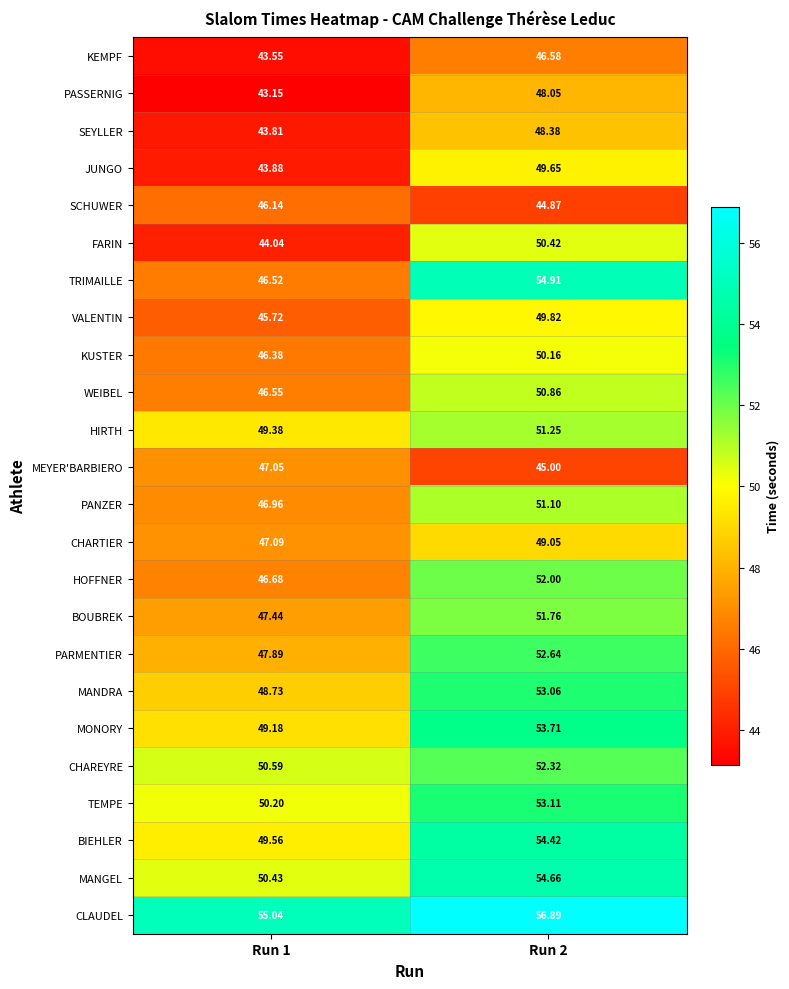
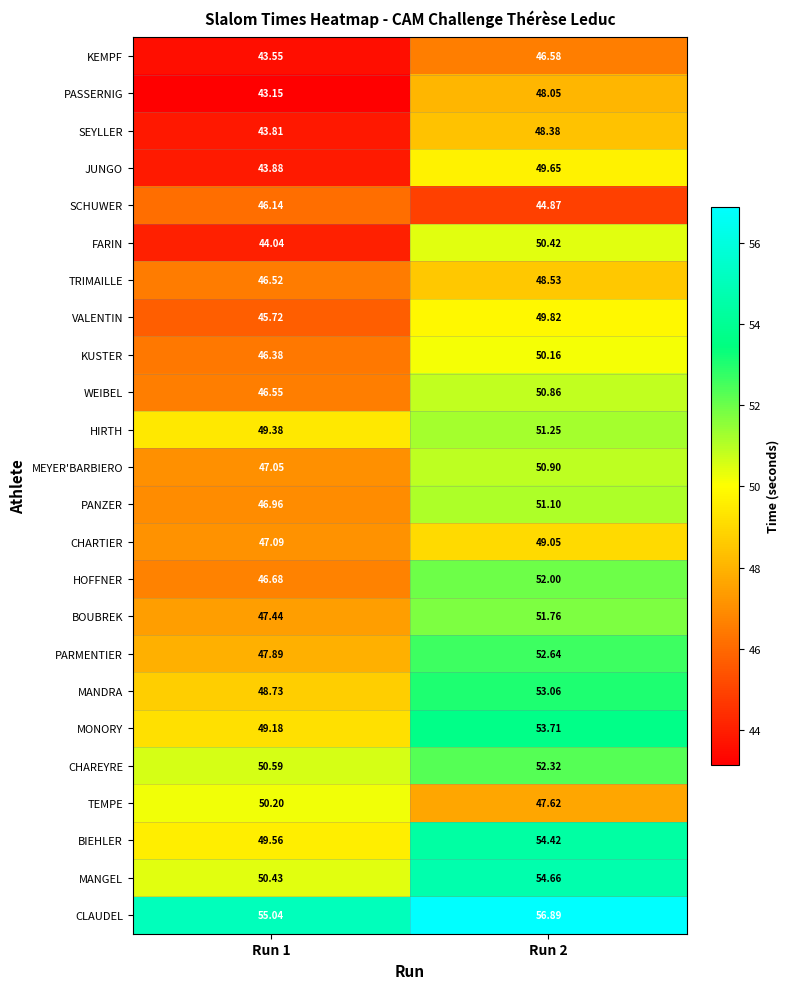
  {
    "KEMPF": {
      "Run 1": 43.55,
      "Run 2": 46.58
    },
    "PASSERNIG": {
      "Run 1": 43.15,
      "Run 2": 48.05
    },
    "SEYLLER": {
      "Run 1": 43.81,
      "Run 2": 48.38
    },
    "JUNGO": {
      "Run 1": 43.88,
      "Run 2": 49.65
    },
    "SCHUWER": {
      "Run 1": 46.14,
      "Run 2": 44.87
    },
    "FARIN": {
      "Run 1": 44.04,
      "Run 2": 50.42
    },
    "TRIMAILLE": {
      "Run 1": 46.52,
-     "Run 2": 54.91
+     "Run 2": 48.53
    },
    "VALENTIN": {
      "Run 1": 45.72,
      "Run 2": 49.82
    },
    "KUSTER": {
      "Run 1": 46.38,
      "Run 2": 50.16
    },
    "WEIBEL": {
      "Run 1": 46.55,
      "Run 2": 50.86
    },
    "HIRTH": {
      "Run 1": 49.38,
      "Run 2": 51.25
    },
    "MEYER'BARBIERO": {
      "Run 1": 47.05,
-     "Run 2": 45.00
+     "Run 2": 50.90
    },
    "PANZER": {
      "Run 1": 46.96,
      "Run 2": 51.10
    },
    "CHARTIER": {
      "Run 1": 47.09,
      "Run 2": 49.05
    },
    "HOFFNER": {
      "Run 1": 46.68,
      "Run 2": 52.00
    },
    "BOUBREK": {
      "Run 1": 47.44,
      "Run 2": 51.76
    },
    "PARMENTIER": {
      "Run 1": 47.89,
      "Run 2": 52.64
    },
    "MANDRA": {
      "Run 1": 48.73,
      "Run 2": 53.06
    },
    "MONORY": {
      "Run 1": 49.18,
      "Run 2": 53.71
    },
    "CHAREYRE": {
      "Run 1": 50.59,
      "Run 2": 52.32
    },
    "TEMPE": {
      "Run 1": 50.20,
-     "Run 2": 53.11
+     "Run 2": 47.62
    },
    "BIEHLER": {
      "Run 1": 49.56,
      "Run 2": 54.42
    },
    "MANGEL": {
      "Run 1": 50.43,
      "Run 2": 54.66
    },
    "CLAUDEL": {
      "Run 1": 55.04,
      "Run 2": 56.89
    }
  }
